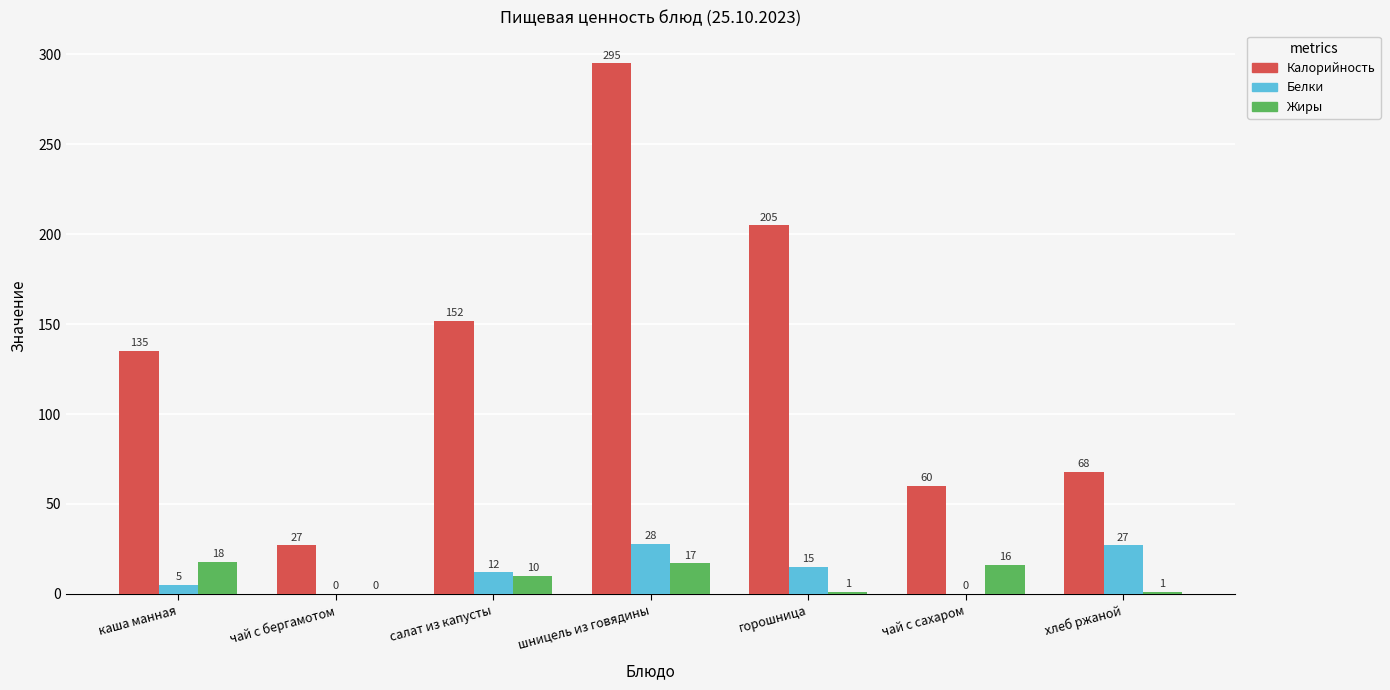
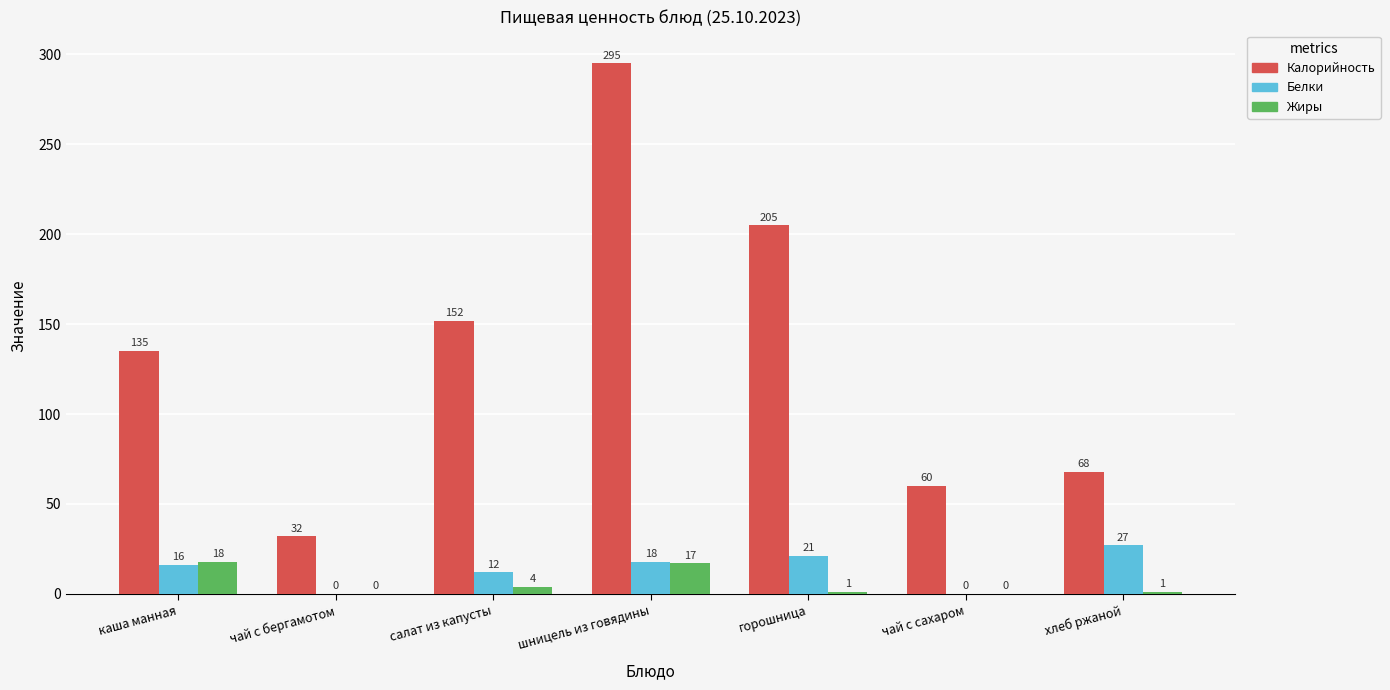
  {
    "Калорийность": {
      "каша манная": 135,
-     "чай с бергамотом": 27,
+     "чай с бергамотом": 32,
      "салат из капусты": 152,
      "шницель из говядины": 295,
      "горошница": 205,
      "чай с сахаром": 60,
      "хлеб ржаной": 68
    },
    "Белки": {
-     "каша манная": 5,
+     "каша манная": 16,
      "чай с бергамотом": 0,
      "салат из капусты": 12,
-     "шницель из говядины": 28,
-     "горошница": 15,
+     "шницель из говядины": 18,
+     "горошница": 21,
      "чай с сахаром": 0,
      "хлеб ржаной": 27
    },
    "Жиры": {
      "каша манная": 18,
      "чай с бергамотом": 0,
-     "салат из капусты": 10,
+     "салат из капусты": 4,
      "шницель из говядины": 17,
      "горошница": 1,
-     "чай с сахаром": 16,
+     "чай с сахаром": 0,
      "хлеб ржаной": 1
    }
  }
